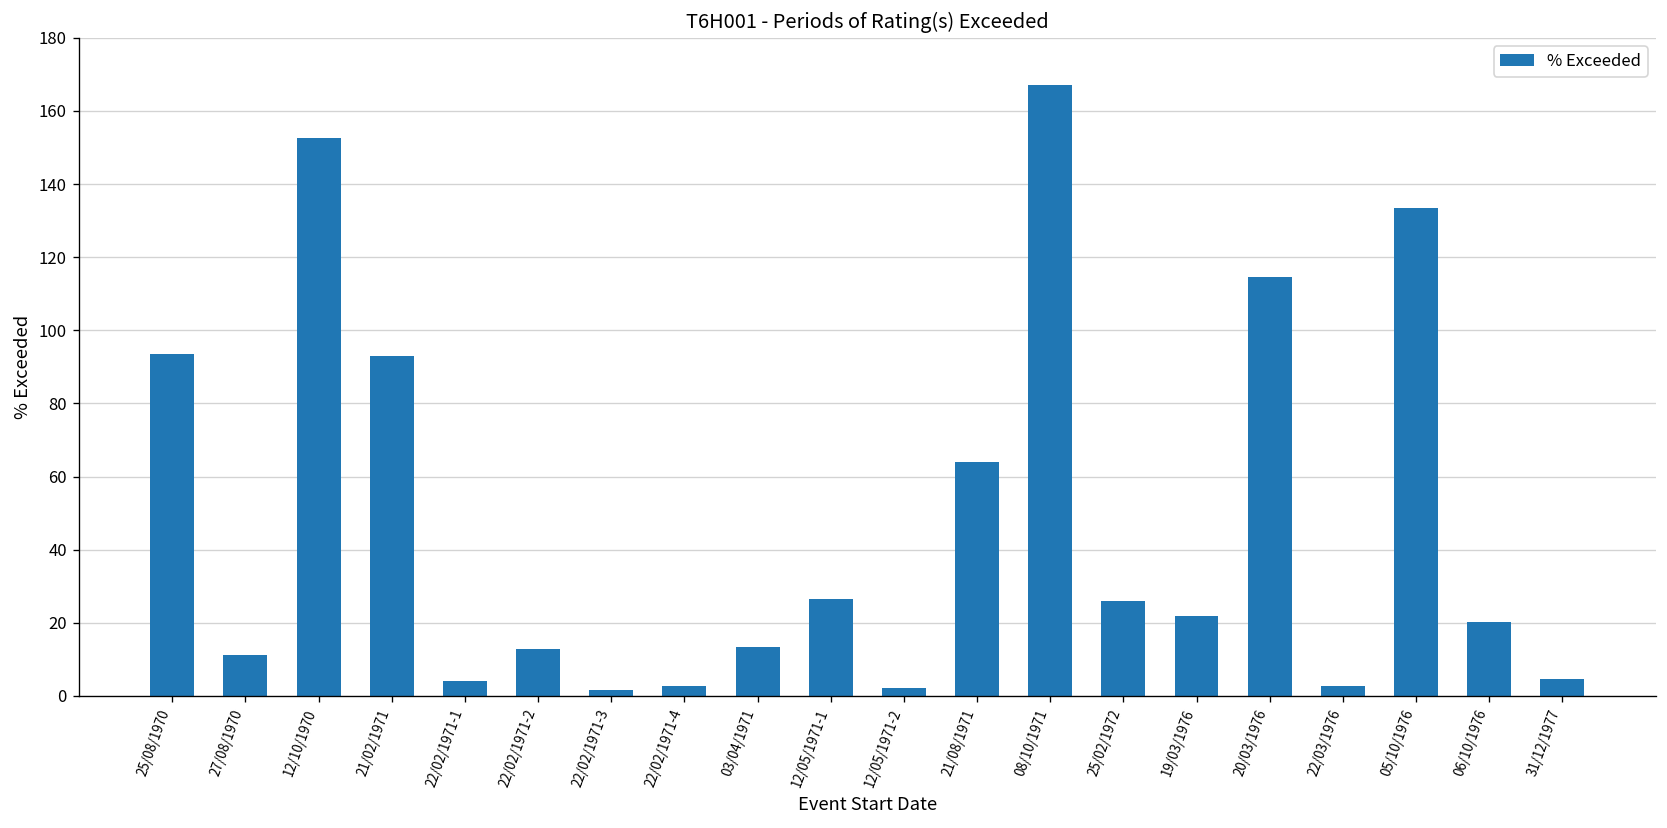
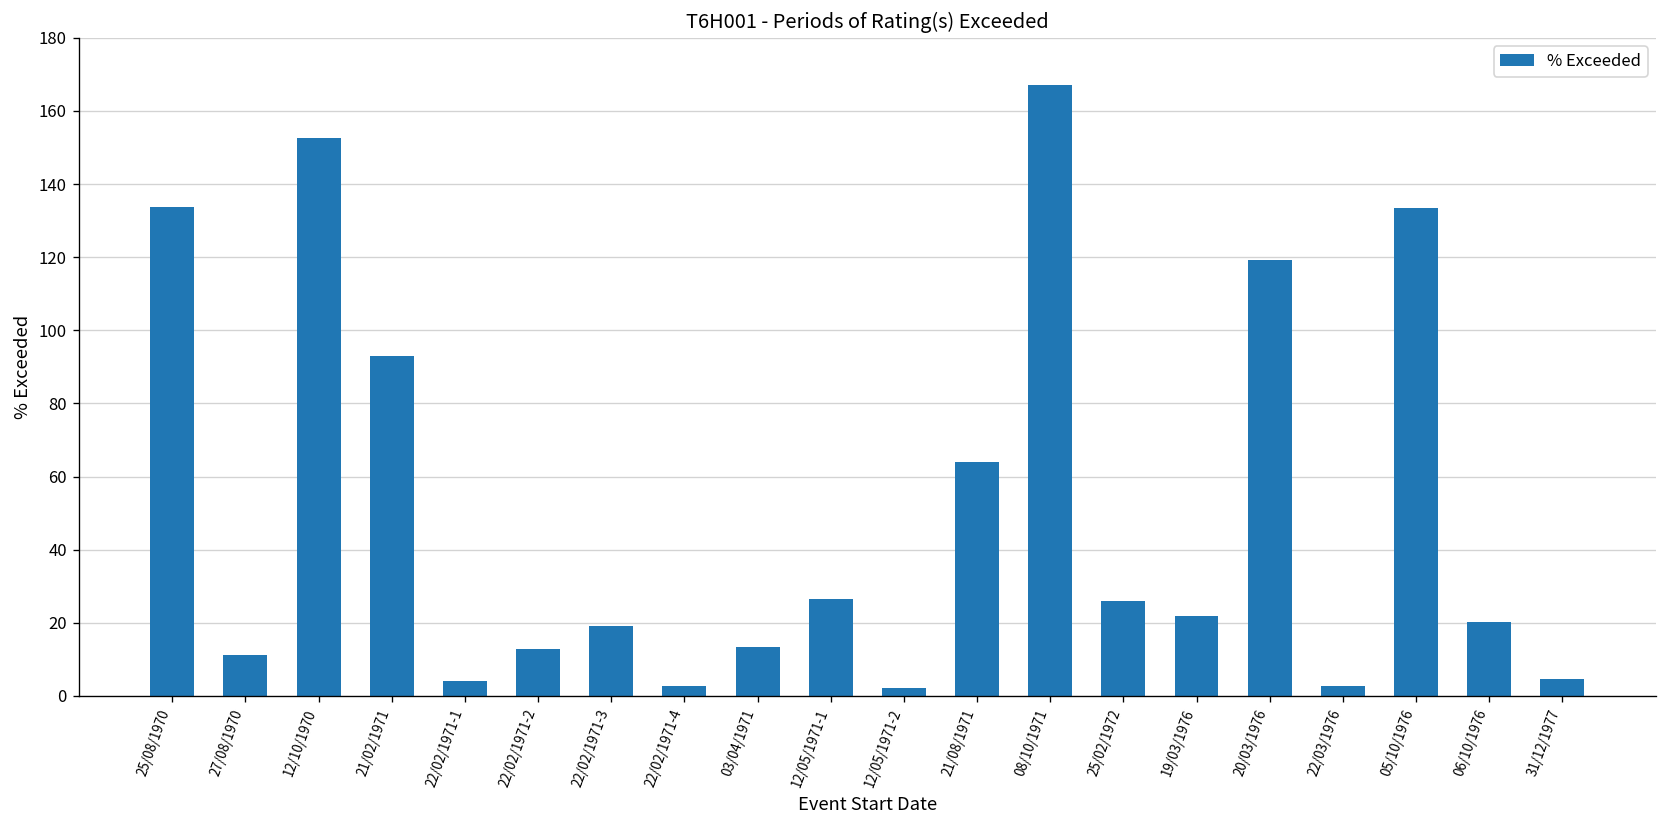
  {
-   "25/08/1970": 93,
+   "25/08/1970": 134,
    "27/08/1970": 11,
    "12/10/1970": 153,
    "21/02/1971": 93,
    "22/02/1971-1": 4,
    "22/02/1971-2": 13,
-   "22/02/1971-3": 1,
+   "22/02/1971-3": 19,
    "22/02/1971-4": 3,
    "03/04/1971": 13,
    "12/05/1971-1": 27,
    "12/05/1971-2": 2,
    "21/08/1971": 64,
    "08/10/1971": 167,
    "25/02/1972": 26,
    "19/03/1976": 22,
-   "20/03/1976": 114,
+   "20/03/1976": 119,
    "22/03/1976": 3,
    "05/10/1976": 133,
    "06/10/1976": 20,
    "31/12/1977": 5
  }
